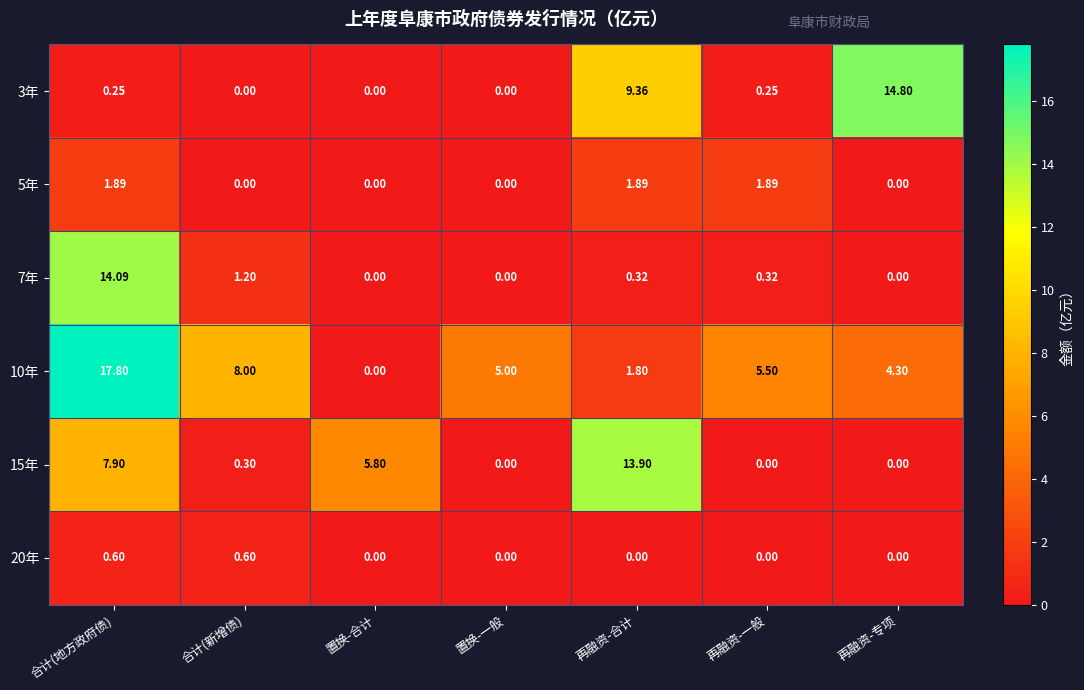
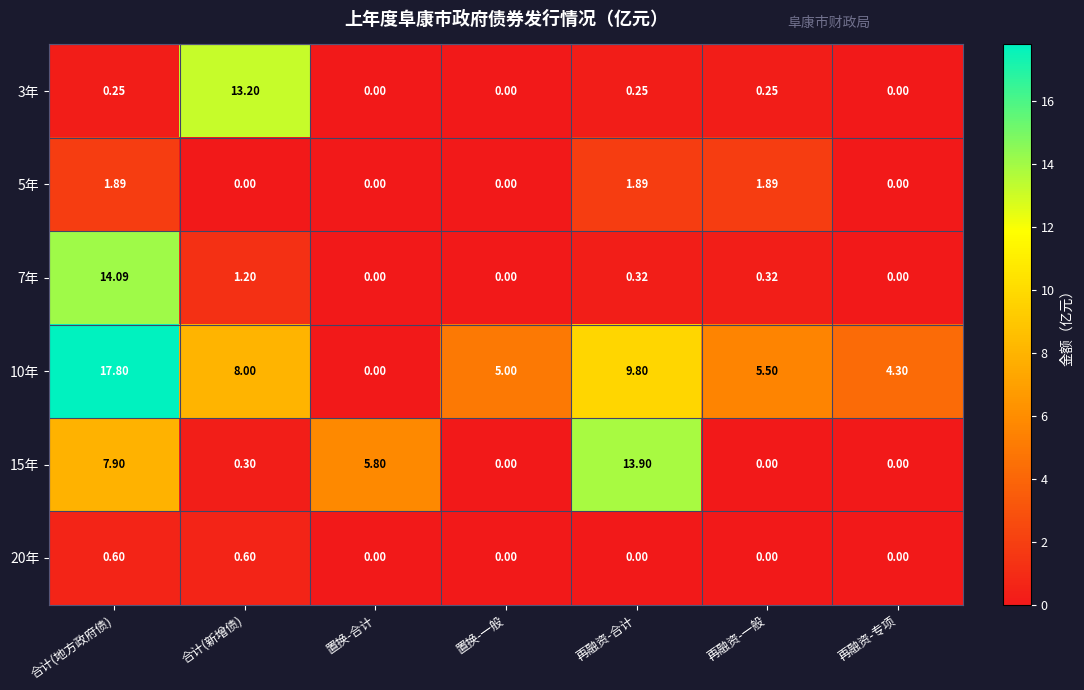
  {
    "3年": {
      "合计(地方政府债)": 0.25,
-     "合计(新增债)": 0.00,
+     "合计(新增债)": 13.20,
      "置换-合计": 0.00,
      "置换-一般": 0.00,
-     "再融资-合计": 9.36,
+     "再融资-合计": 0.25,
      "再融资-一般": 0.25,
-     "再融资-专项": 14.80
+     "再融资-专项": 0.00
    },
    "5年": {
      "合计(地方政府债)": 1.89,
      "合计(新增债)": 0.00,
      "置换-合计": 0.00,
      "置换-一般": 0.00,
      "再融资-合计": 1.89,
      "再融资-一般": 1.89,
      "再融资-专项": 0.00
    },
    "7年": {
      "合计(地方政府债)": 14.09,
      "合计(新增债)": 1.20,
      "置换-合计": 0.00,
      "置换-一般": 0.00,
      "再融资-合计": 0.32,
      "再融资-一般": 0.32,
      "再融资-专项": 0.00
    },
    "10年": {
      "合计(地方政府债)": 17.80,
      "合计(新增债)": 8.00,
      "置换-合计": 0.00,
      "置换-一般": 5.00,
-     "再融资-合计": 1.80,
+     "再融资-合计": 9.80,
      "再融资-一般": 5.50,
      "再融资-专项": 4.30
    },
    "15年": {
      "合计(地方政府债)": 7.90,
      "合计(新增债)": 0.30,
      "置换-合计": 5.80,
      "置换-一般": 0.00,
      "再融资-合计": 13.90,
      "再融资-一般": 0.00,
      "再融资-专项": 0.00
    },
    "20年": {
      "合计(地方政府债)": 0.60,
      "合计(新增债)": 0.60,
      "置换-合计": 0.00,
      "置换-一般": 0.00,
      "再融资-合计": 0.00,
      "再融资-一般": 0.00,
      "再融资-专项": 0.00
    }
  }
